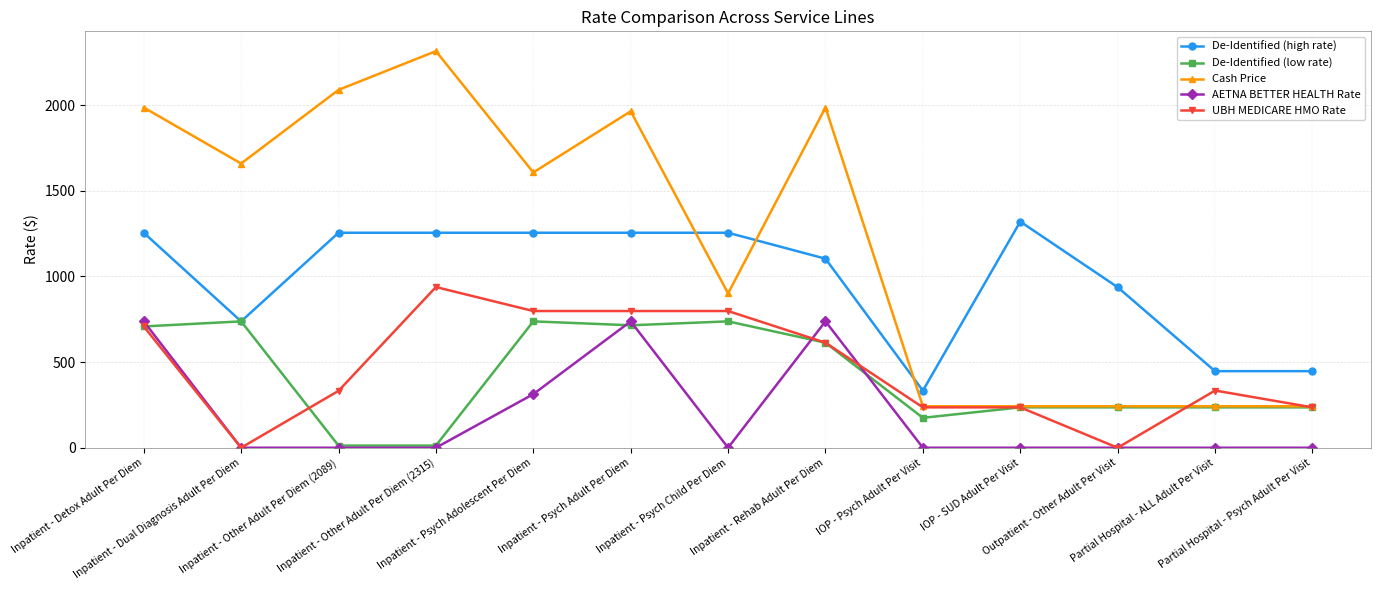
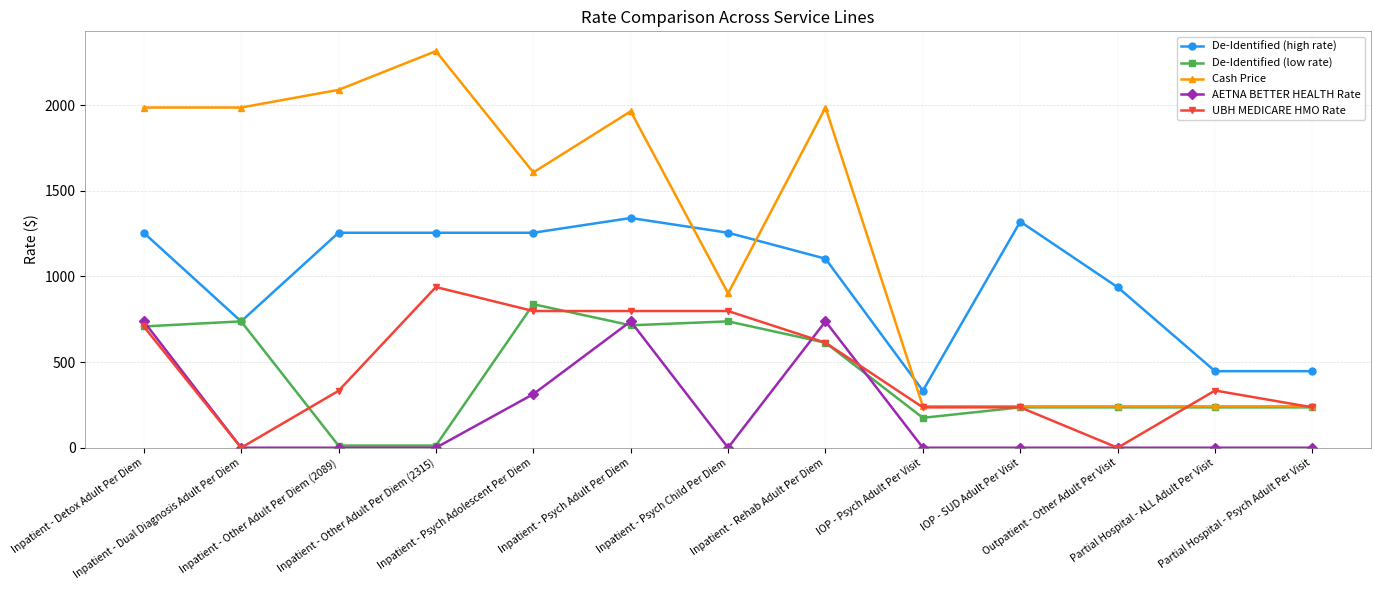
  {
    "De-Identified (high rate)": {
      "Inpatient - Detox Adult Per Diem": 1260,
      "Inpatient - Other Adult Per Diem (2089)": 1260,
      "Inpatient - Other Adult Per Diem (2315)": 1260,
      "Inpatient - Psych Adolescent Per Diem": 1260,
-     "Inpatient - Psych Adult Per Diem": 1260,
+     "Inpatient - Psych Adult Per Diem": 1340,
      "Inpatient - Psych Child Per Diem": 1260,
      "Inpatient - Rehab Adult Per Diem": 1100,
      "IOP - Psych Adult Per Visit": 330,
      "IOP - SUD Adult Per Visit": 1320,
      "Outpatient - Other Adult Per Visit": 940,
      "Partial Hospital - ALL Adult Per Visit": 450,
      "Partial Hospital - Psych Adult Per Visit": 450
    },
    "De-Identified (low rate)": {
-     "Inpatient - Psych Adolescent Per Diem": 740,
+     "Inpatient - Psych Adolescent Per Diem": 840,
      "Inpatient - Psych Adult Per Diem": 710,
      "Inpatient - Psych Child Per Diem": 740,
      "IOP - Psych Adult Per Visit": 170
    },
    "Cash Price": {
      "Inpatient - Detox Adult Per Diem": 1990,
-     "Inpatient - Dual Diagnosis Adult Per Diem": 1660,
+     "Inpatient - Dual Diagnosis Adult Per Diem": 1990,
      "Inpatient - Other Adult Per Diem (2089)": 2090,
      "Inpatient - Other Adult Per Diem (2315)": 2320,
      "Inpatient - Psych Adolescent Per Diem": 1610,
      "Inpatient - Psych Adult Per Diem": 1960,
      "Inpatient - Psych Child Per Diem": 900,
      "Inpatient - Rehab Adult Per Diem": 1990
    },
    "AETNA BETTER HEALTH Rate": {
      "Inpatient - Detox Adult Per Diem": 740,
      "Inpatient - Psych Adolescent Per Diem": 310,
      "Inpatient - Psych Adult Per Diem": 740,
      "Inpatient - Psych Child Per Diem": 0,
      "Inpatient - Rehab Adult Per Diem": 740,
      "IOP - Psych Adult Per Visit": 0,
      "IOP - SUD Adult Per Visit": 0,
      "Partial Hospital - ALL Adult Per Visit": 0,
      "Partial Hospital - Psych Adult Per Visit": 0
    },
    "UBH MEDICARE HMO Rate": {
      "Inpatient - Other Adult Per Diem (2089)": 330,
      "Inpatient - Other Adult Per Diem (2315)": 940,
      "Inpatient - Psych Adolescent Per Diem": 800,
      "Inpatient - Psych Adult Per Diem": 800,
      "Inpatient - Psych Child Per Diem": 800,
      "Partial Hospital - ALL Adult Per Visit": 330
    }
  }
